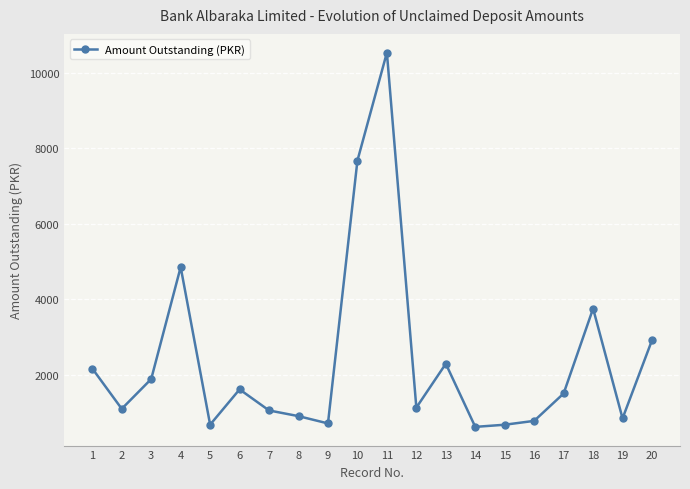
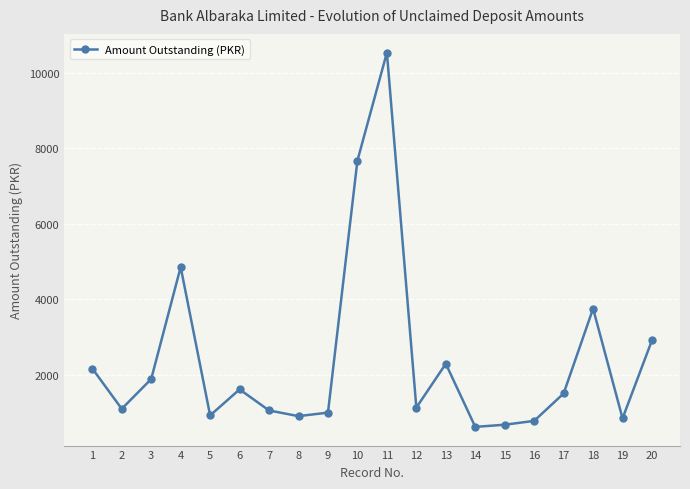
  {
    "1": 2200,
    "2": 1100,
    "3": 1900,
    "4": 4900,
-   "5": 700,
+   "5": 900,
    "6": 1600,
    "7": 1100,
    "8": 900,
-   "9": 700,
+   "9": 1000,
    "10": 7700,
    "11": 10500,
    "12": 1100,
    "13": 2300,
    "14": 600,
    "15": 700,
    "16": 800,
    "17": 1500,
    "18": 3800,
    "19": 800,
    "20": 2900
  }
